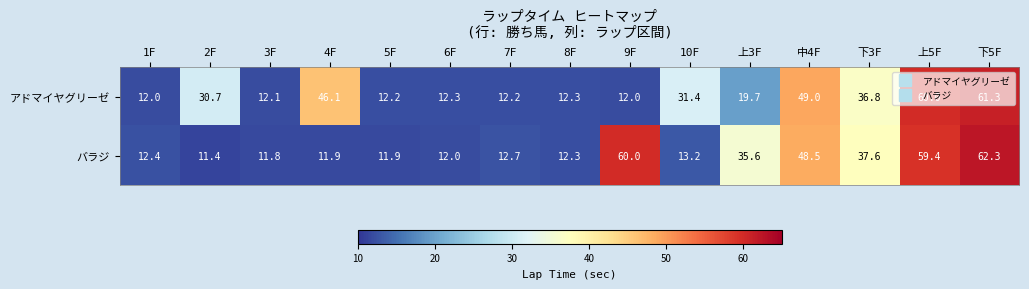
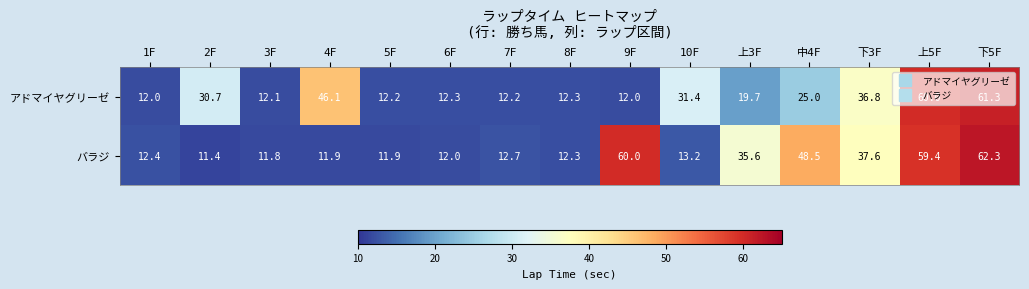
  {
    "アドマイヤグリーゼ": {
      "1F": 12.0,
      "2F": 30.7,
      "3F": 12.1,
      "4F": 46.1,
      "5F": 12.2,
      "6F": 12.3,
      "7F": 12.2,
      "8F": 12.3,
      "9F": 12.0,
      "10F": 31.4,
      "上3F": 19.7,
-     "中4F": 49.0,
+     "中4F": 25.0,
      "下3F": 36.8
    },
    "バラジ": {
      "1F": 12.4,
      "2F": 11.4,
      "3F": 11.8,
      "4F": 11.9,
      "5F": 11.9,
      "6F": 12.0,
      "7F": 12.7,
      "8F": 12.3,
      "9F": 60.0,
      "10F": 13.2,
      "上3F": 35.6,
      "中4F": 48.5,
      "下3F": 37.6,
      "上5F": 59.4,
      "下5F": 62.3
    }
  }
